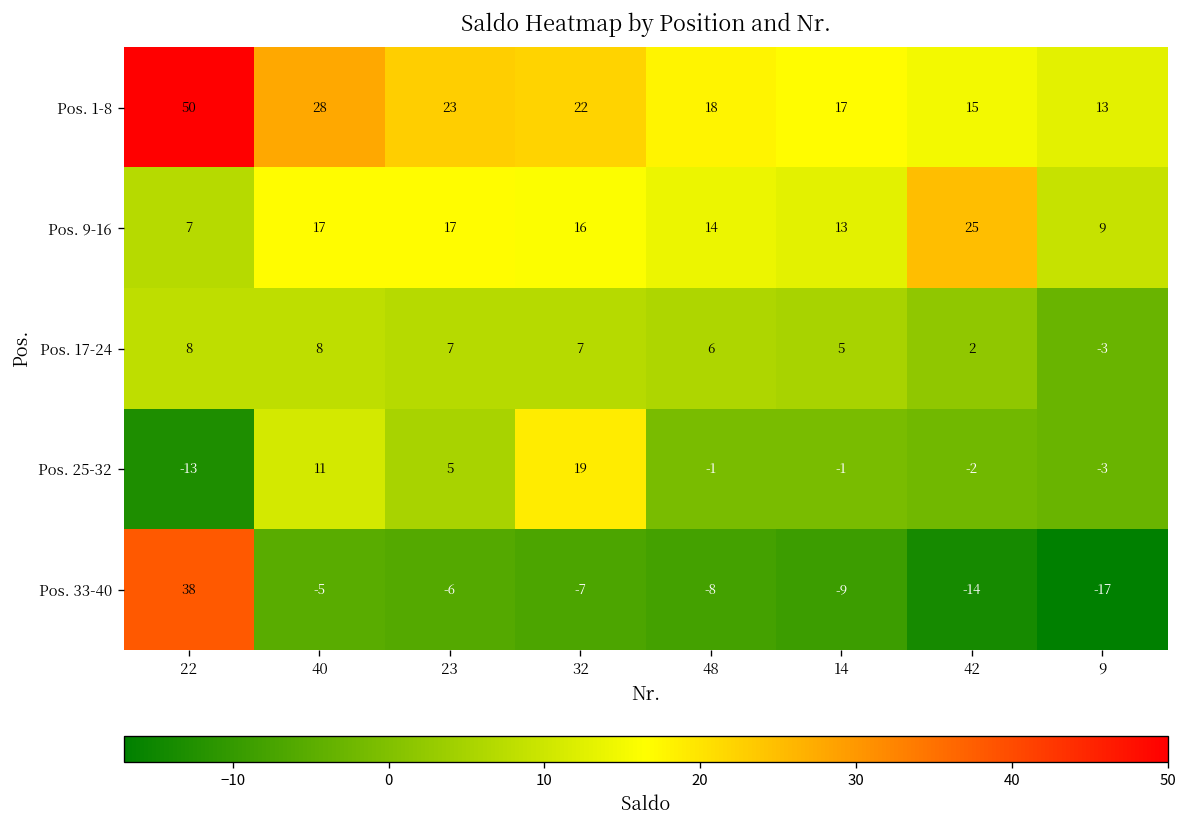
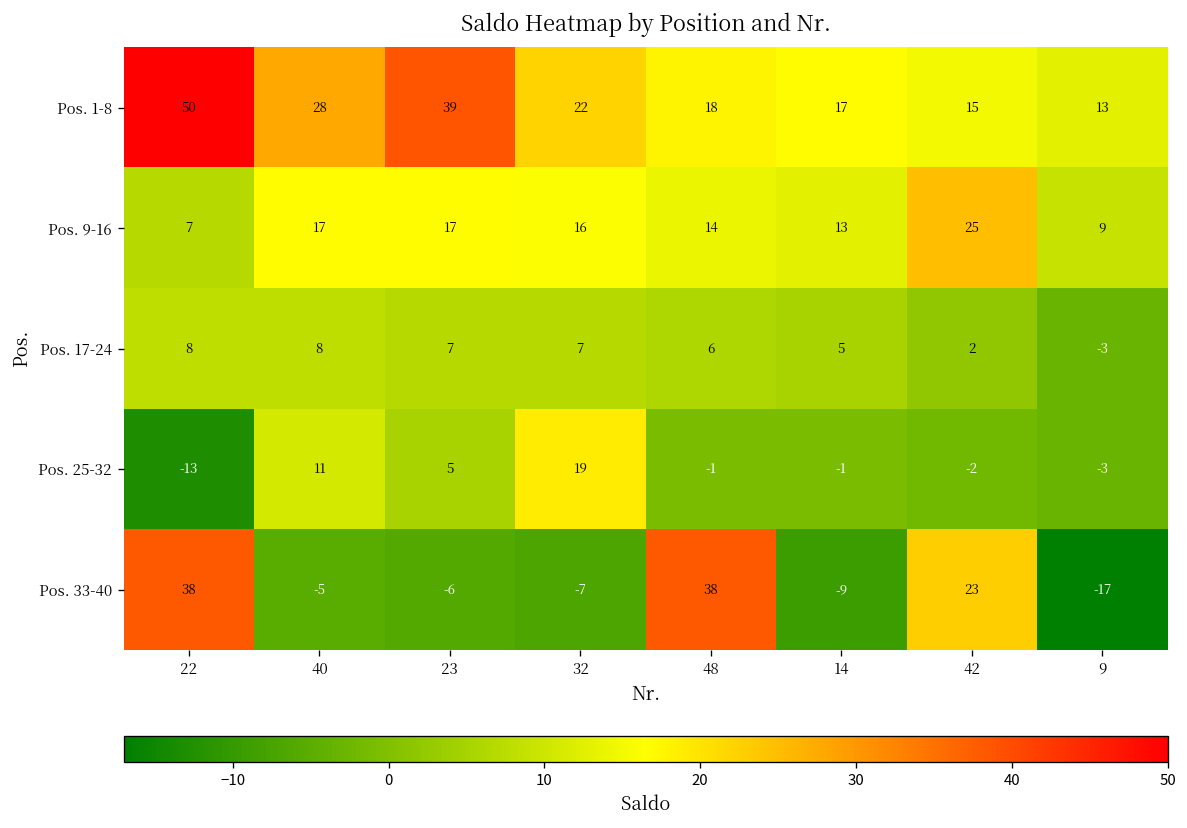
  {
    "Pos. 1-8": {
      "22": 50,
      "40": 28,
-     "23": 23,
+     "23": 39,
      "32": 22,
      "48": 18,
      "14": 17,
      "42": 15,
      "9": 13
    },
    "Pos. 9-16": {
      "22": 7,
      "40": 17,
      "23": 17,
      "32": 16,
      "48": 14,
      "14": 13,
      "42": 25,
      "9": 9
    },
    "Pos. 17-24": {
      "22": 8,
      "40": 8,
      "23": 7,
      "32": 7,
      "48": 6,
      "14": 5,
      "42": 2,
      "9": -3
    },
    "Pos. 25-32": {
      "22": -13,
      "40": 11,
      "23": 5,
      "32": 19,
      "48": -1,
      "14": -1,
      "42": -2,
      "9": -3
    },
    "Pos. 33-40": {
      "22": 38,
      "40": -5,
      "23": -6,
      "32": -7,
-     "48": -8,
+     "48": 38,
      "14": -9,
-     "42": -14,
+     "42": 23,
      "9": -17
    }
  }
